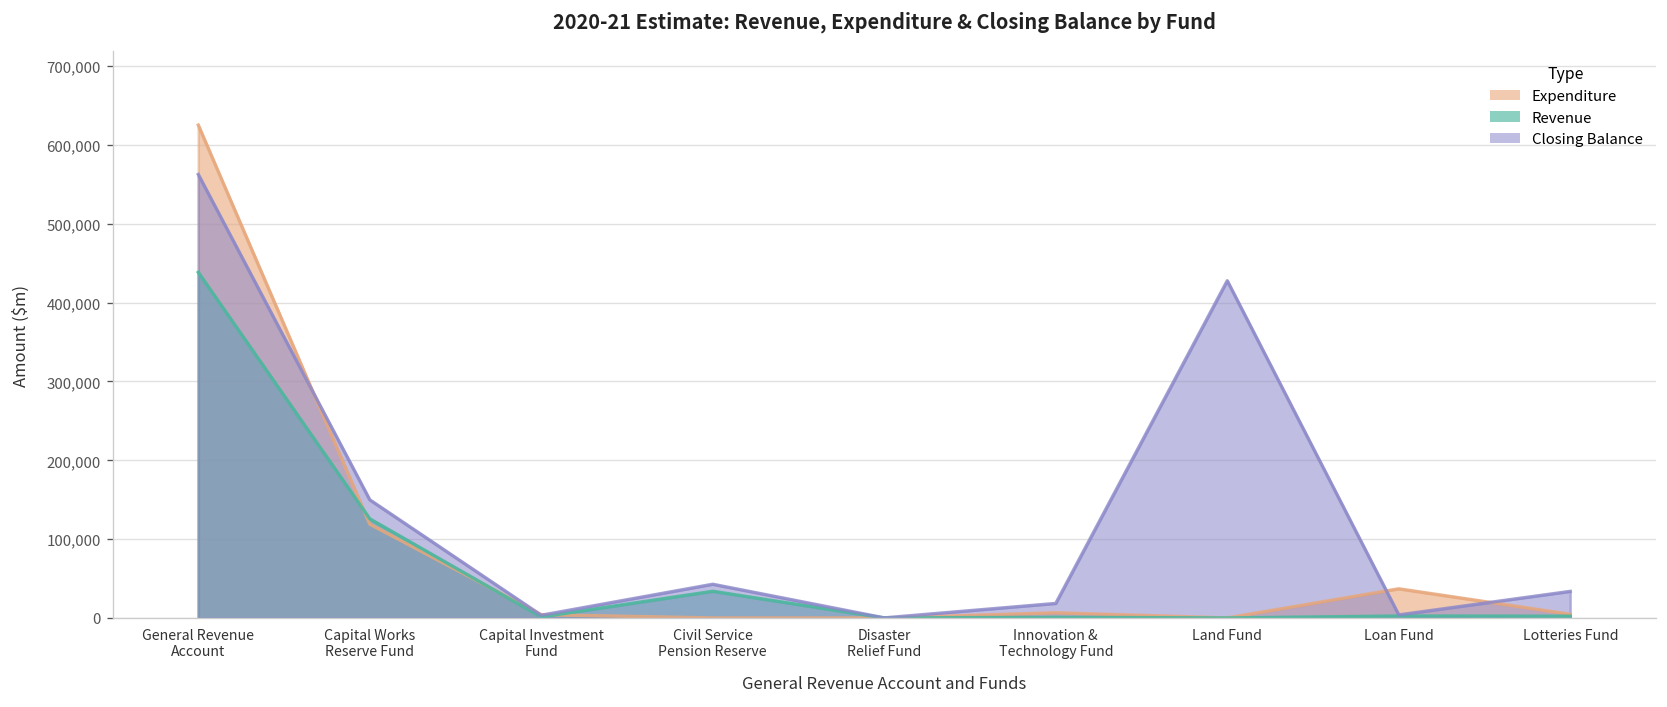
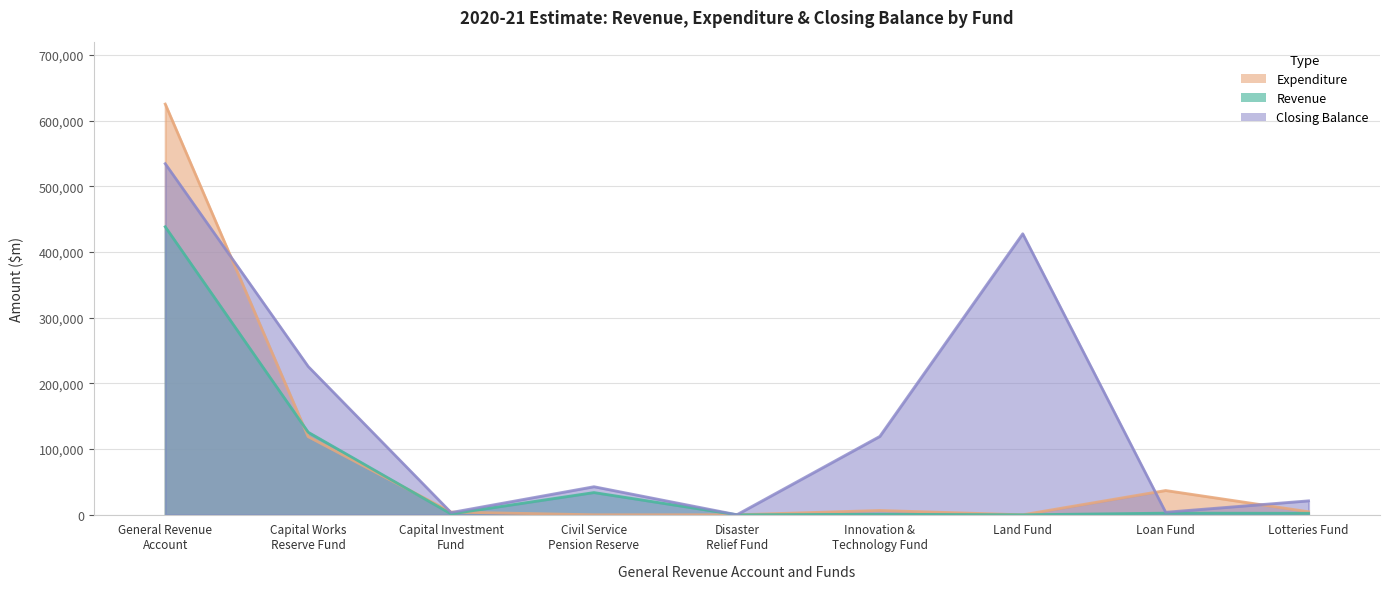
  {
    "Expenditure": {
      "General Revenue Account": "630,000",
      "Capital Works Reserve Fund": "120,000",
      "Civil Service Pension Reserve": "0",
      "Innovation & Technology Fund": "10,000",
      "Loan Fund": "40,000"
    },
    "Revenue": {
      "General Revenue Account": "440,000",
      "Capital Works Reserve Fund": "130,000",
      "Civil Service Pension Reserve": "30,000",
      "Innovation & Technology Fund": "0"
    },
    "Closing Balance": {
-     "General Revenue Account": "560,000",
-     "Capital Works Reserve Fund": "150,000",
+     "General Revenue Account": "530,000",
+     "Capital Works Reserve Fund": "230,000",
      "Civil Service Pension Reserve": "40,000",
-     "Innovation & Technology Fund": "20,000",
+     "Innovation & Technology Fund": "120,000",
      "Land Fund": "430,000",
-     "Lotteries Fund": "30,000"
+     "Lotteries Fund": "20,000"
    }
  }
